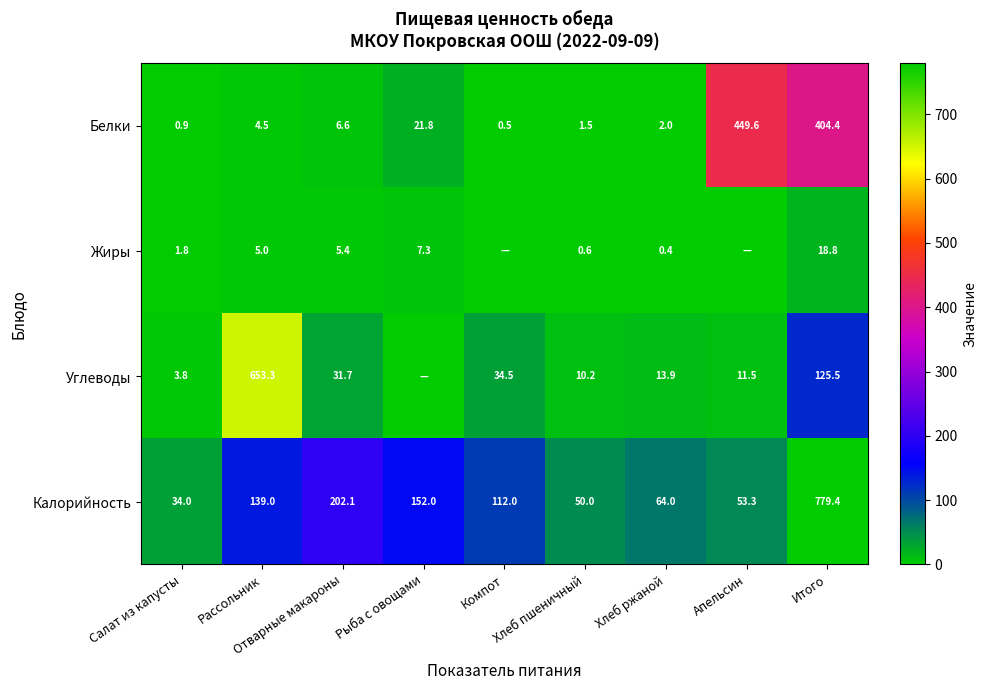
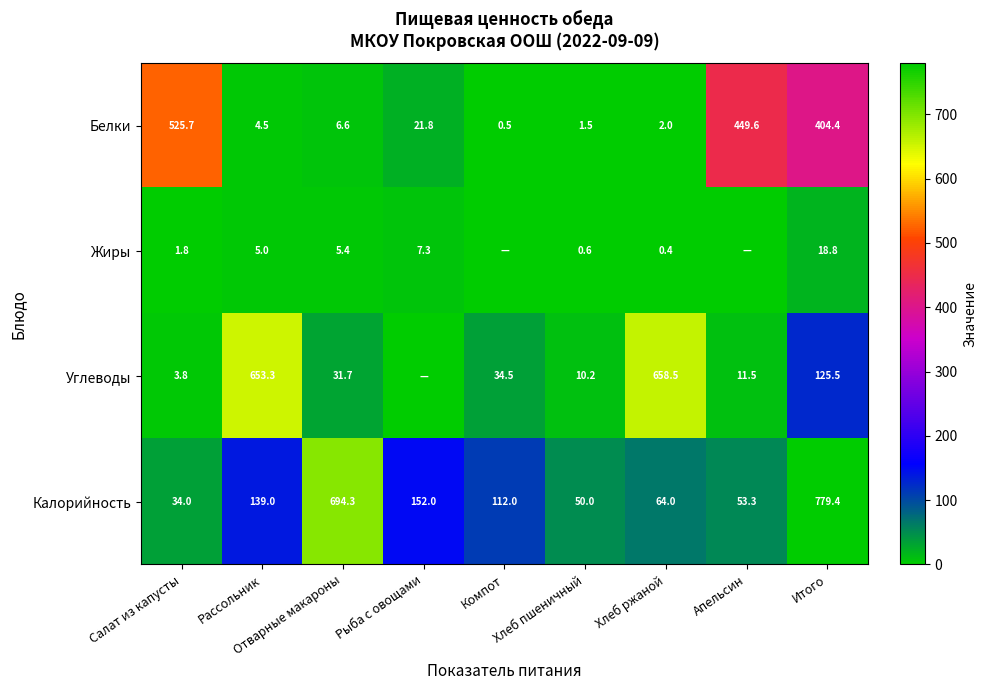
  {
    "Белки": {
-     "Салат из капусты": 0.9,
+     "Салат из капусты": 525.7,
      "Рассольник": 4.5,
      "Отварные макароны": 6.6,
      "Рыба с овощами": 21.8,
      "Компот": 0.5,
      "Хлеб пшеничный": 1.5,
      "Хлеб ржаной": 2.0,
      "Апельсин": 449.6,
      "Итого": 404.4
    },
    "Жиры": {
      "Салат из капусты": 1.8,
      "Рассольник": 5.0,
      "Отварные макароны": 5.4,
      "Рыба с овощами": 7.3,
      "Хлеб пшеничный": 0.6,
      "Хлеб ржаной": 0.4,
      "Итого": 18.8
    },
    "Углеводы": {
      "Салат из капусты": 3.8,
      "Рассольник": 653.3,
      "Отварные макароны": 31.7,
      "Компот": 34.5,
      "Хлеб пшеничный": 10.2,
-     "Хлеб ржаной": 13.9,
+     "Хлеб ржаной": 658.5,
      "Апельсин": 11.5,
      "Итого": 125.5
    },
    "Калорийность": {
      "Салат из капусты": 34.0,
      "Рассольник": 139.0,
-     "Отварные макароны": 202.1,
+     "Отварные макароны": 694.3,
      "Рыба с овощами": 152.0,
      "Компот": 112.0,
      "Хлеб пшеничный": 50.0,
      "Хлеб ржаной": 64.0,
      "Апельсин": 53.3,
      "Итого": 779.4
    }
  }
